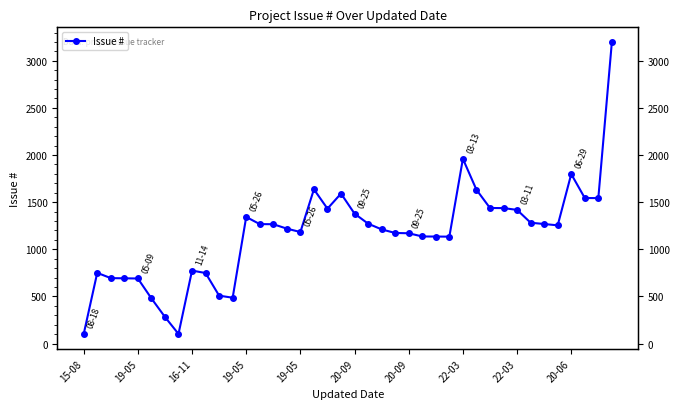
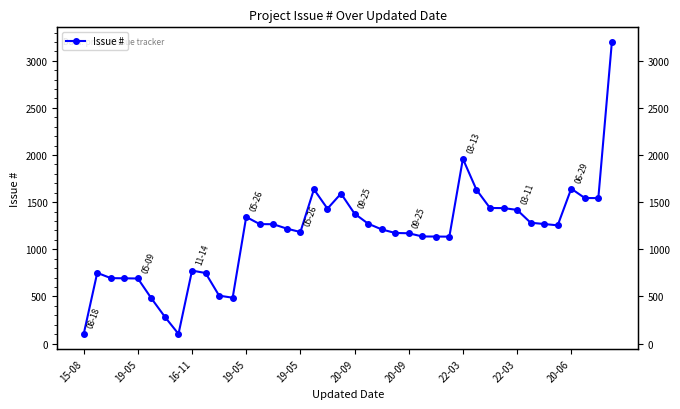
  {
-   "20-06": 1800
+   "20-06": 1600
  }
